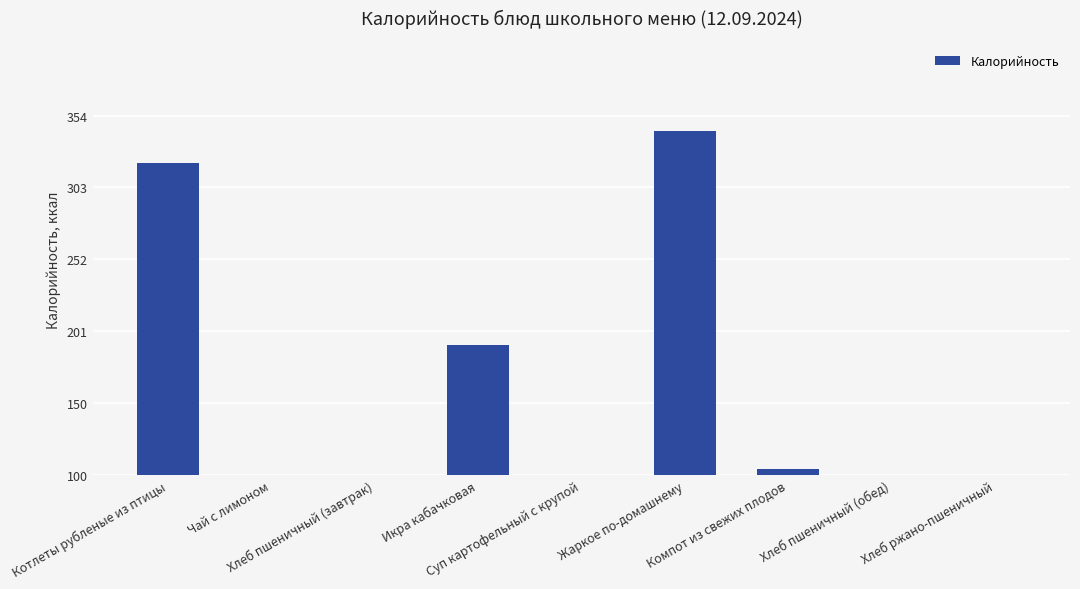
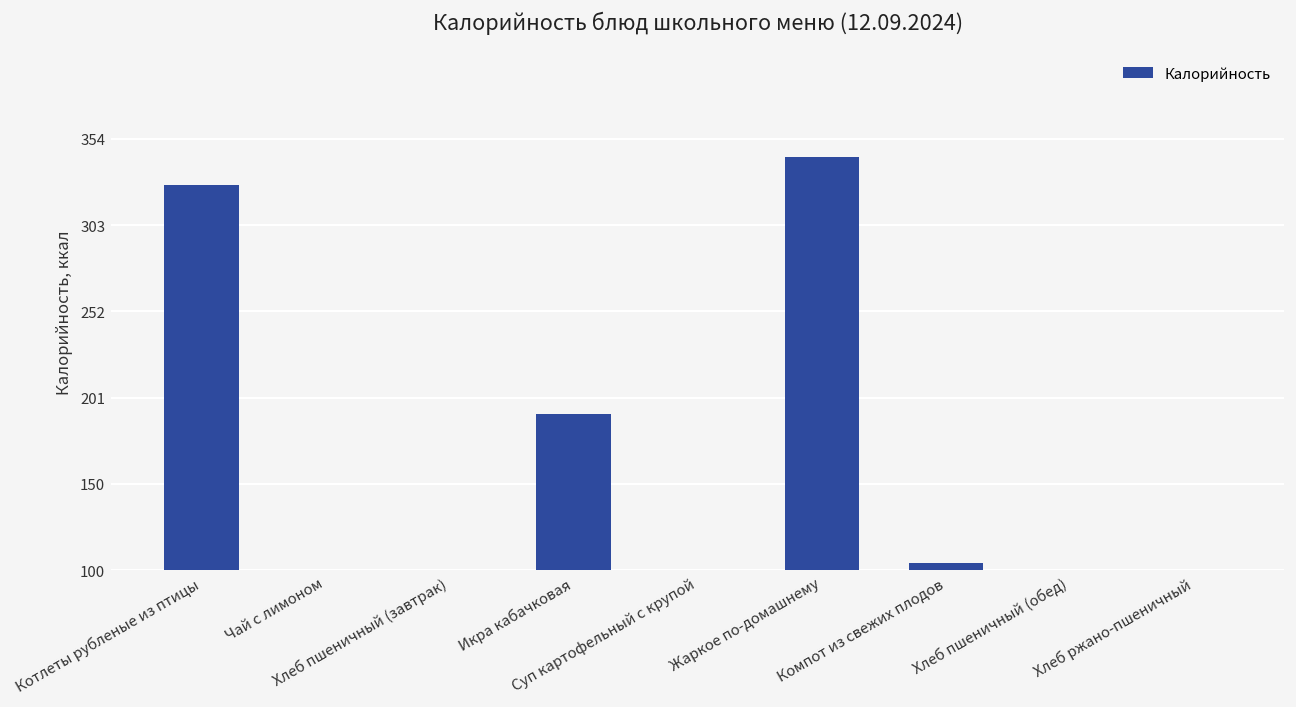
  {
-   "Котлеты рубленые из птицы": 321,
+   "Котлеты рубленые из птицы": 328,
    "Икра кабачковая": 192,
    "Жаркое по-домашнему": 344,
    "Компот из свежих плодов": 104
  }
